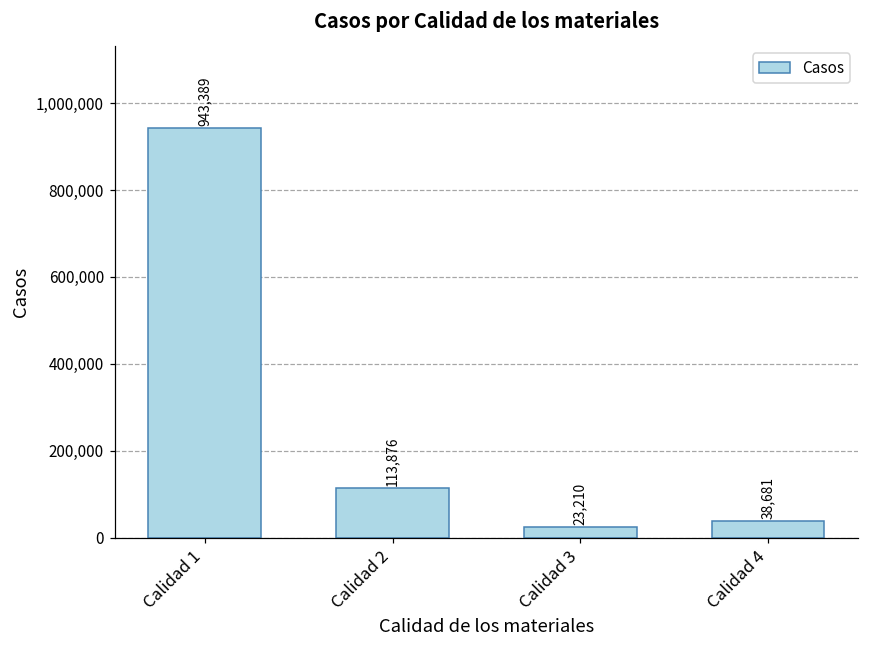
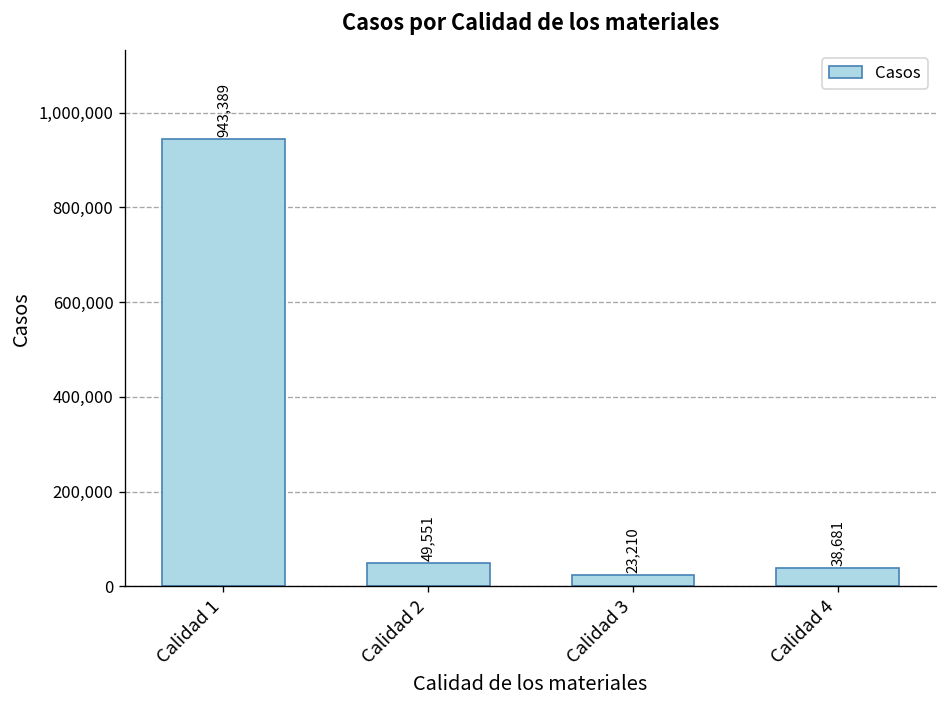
  {
    "Calidad 1": "943,389",
-   "Calidad 2": "113,876",
+   "Calidad 2": "49,551",
    "Calidad 3": "23,210",
    "Calidad 4": "38,681"
  }
